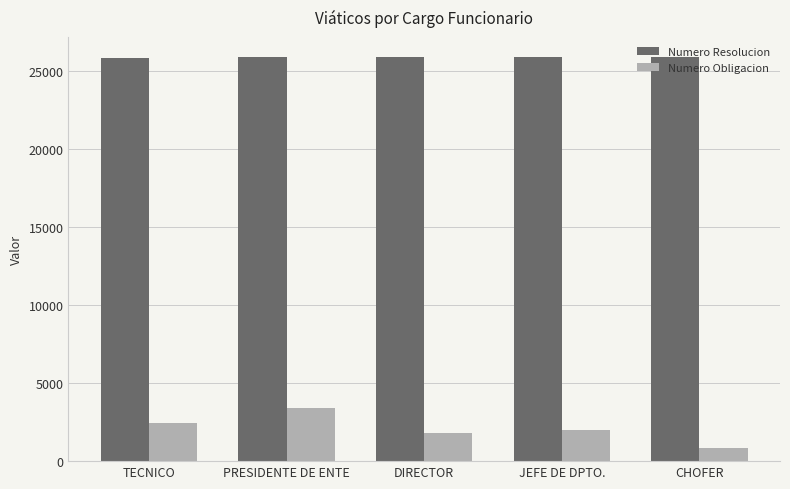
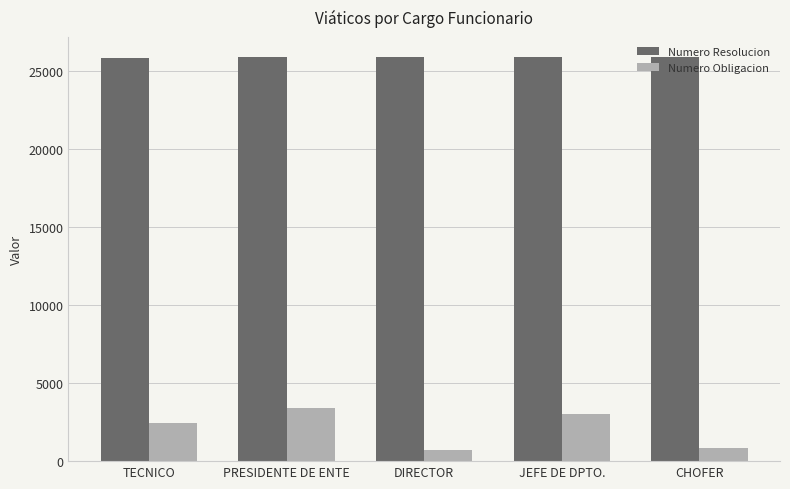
  {
    "Numero Resolucion": {
      "TECNICO": 25900,
      "PRESIDENTE DE ENTE": 25900,
      "DIRECTOR": 25900,
      "JEFE DE DPTO.": 25900,
      "CHOFER": 25900
    },
    "Numero Obligacion": {
      "TECNICO": 2400,
      "PRESIDENTE DE ENTE": 3400,
-     "DIRECTOR": 1800,
-     "JEFE DE DPTO.": 2000,
+     "DIRECTOR": 700,
+     "JEFE DE DPTO.": 3000,
      "CHOFER": 800
    }
  }
